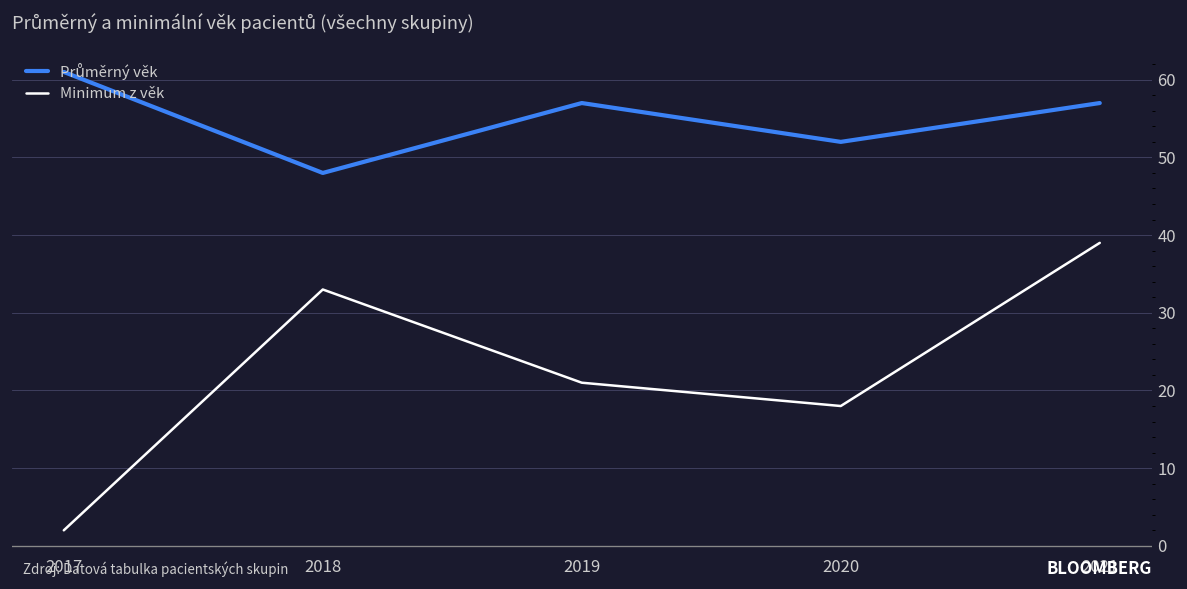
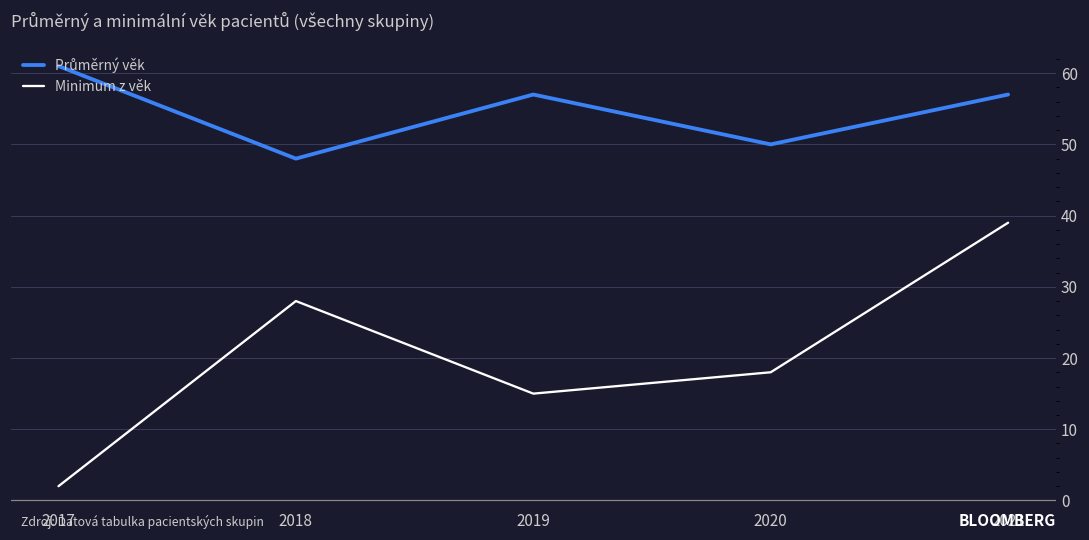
  {
    "Průměrný věk": {
      "2017": 61,
      "2018": 48,
      "2019": 57,
-     "2020": 52,
+     "2020": 50,
      "2021": 57
    },
    "Minimum z věk": {
      "2017": 2,
-     "2018": 33,
-     "2019": 21,
+     "2018": 28,
+     "2019": 15,
      "2020": 18,
      "2021": 39
    }
  }
